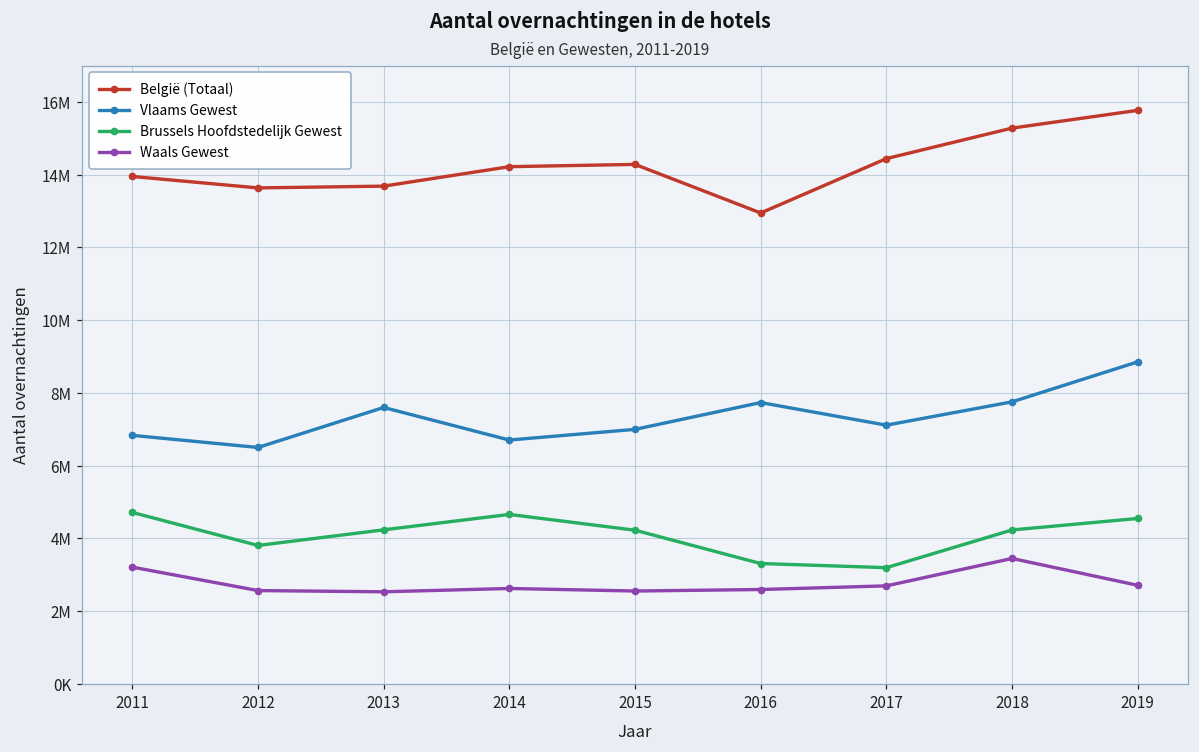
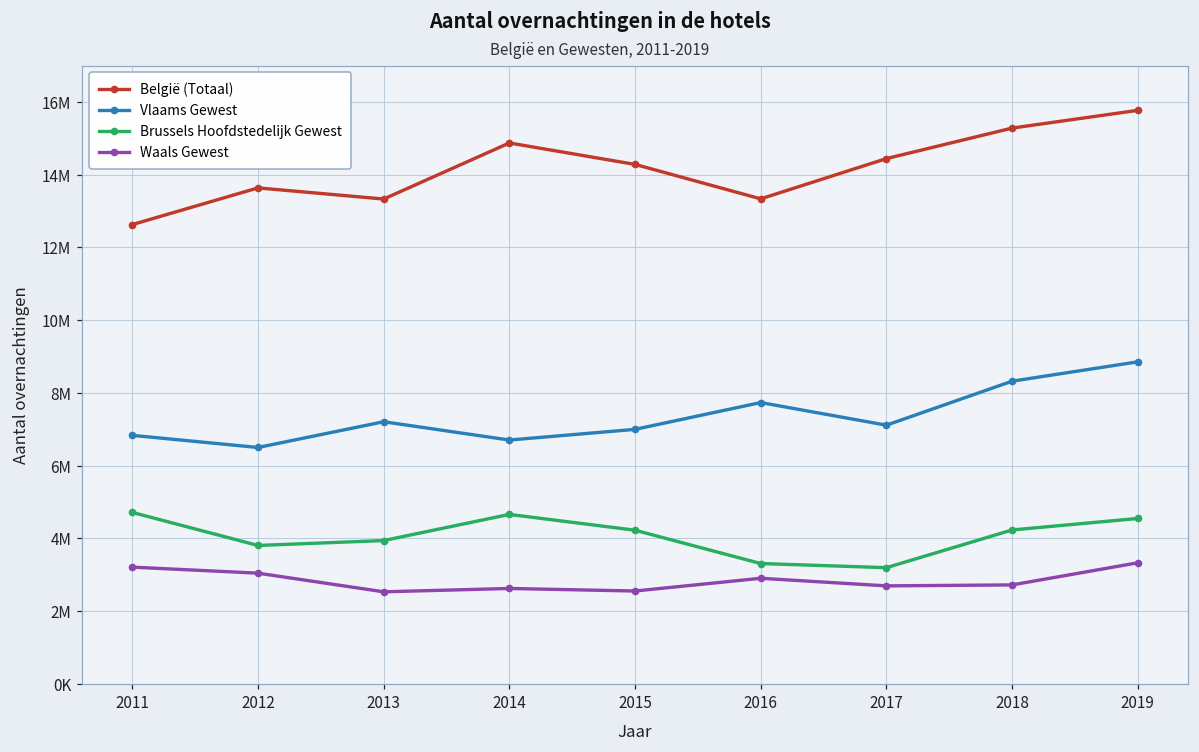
  {
    "België (Totaal)": {
-     "2011": 14000000,
+     "2011": 12600000,
      "2012": 13600000,
-     "2013": 13700000,
-     "2014": 14200000,
+     "2013": 13300000,
+     "2014": 14900000,
      "2015": 14300000,
-     "2016": 12900000,
+     "2016": 13300000,
      "2017": 14400000,
      "2018": 15300000,
      "2019": 15800000
    },
    "Vlaams Gewest": {
      "2011": 6800000,
      "2012": 6500000,
-     "2013": 7600000,
+     "2013": 7200000,
      "2014": 6700000,
      "2015": 7000000,
      "2016": 7700000,
      "2017": 7100000,
-     "2018": 7800000,
+     "2018": 8300000,
      "2019": 8900000
    },
    "Brussels Hoofdstedelijk Gewest": {
      "2011": 4700000,
      "2012": 3800000,
-     "2013": 4200000,
+     "2013": 3900000,
      "2014": 4700000,
      "2015": 4200000,
      "2016": 3300000,
      "2017": 3200000,
      "2018": 4200000,
      "2019": 4600000
    },
    "Waals Gewest": {
      "2011": 3200000,
-     "2012": 2600000,
+     "2012": 3000000,
      "2013": 2500000,
      "2014": 2600000,
      "2015": 2600000,
-     "2016": 2600000,
+     "2016": 2900000,
      "2017": 2700000,
-     "2018": 3500000,
-     "2019": 2700000
+     "2018": 2700000,
+     "2019": 3300000
    }
  }
